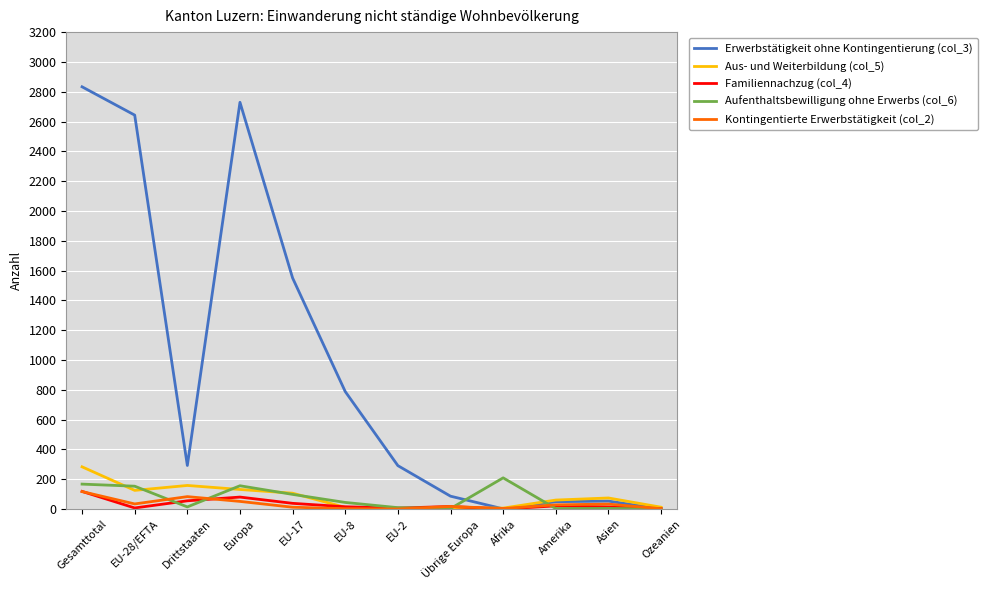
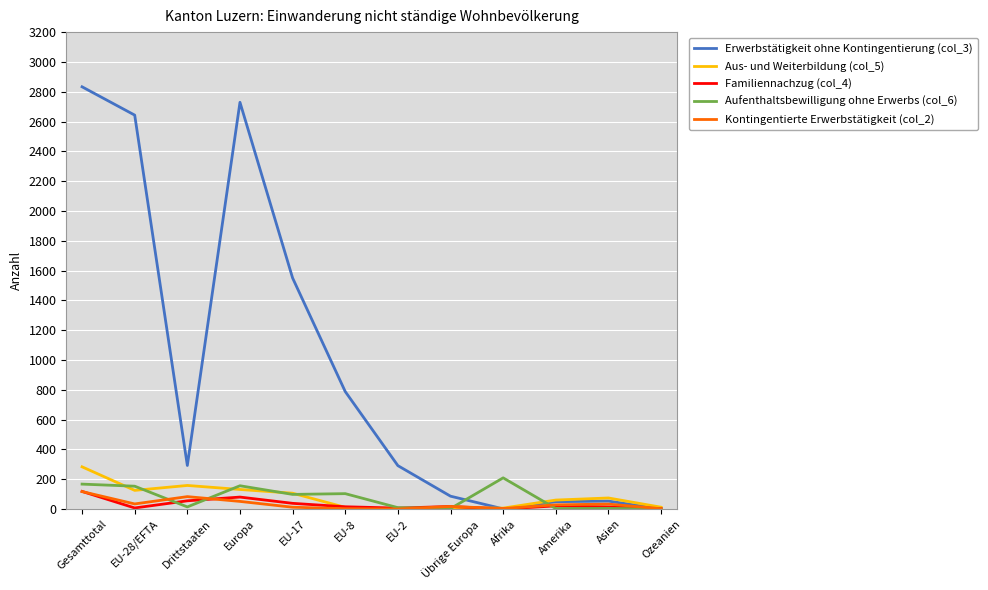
  {
    "Erwerbstätigkeit ohne Kontingentierung (col_3)": {
      "Gesamttotal": 2830,
      "EU-28/EFTA": 2640,
      "Drittstaaten": 290,
      "Europa": 2730,
      "EU-17": 1550,
      "EU-8": 790,
      "EU-2": 290,
      "Übrige Europa": 90,
      "Asien": 50
    },
    "Aus- und Weiterbildung (col_5)": {
      "Gesamttotal": 280,
      "EU-28/EFTA": 130,
      "Drittstaaten": 160,
      "Europa": 130,
      "Asien": 70
    },
    "Familiennachzug (col_4)": {
      "EU-28/EFTA": 10,
      "Drittstaaten": 60,
      "Europa": 80,
      "EU-17": 40
    },
    "Aufenthaltsbewilligung ohne Erwerbs (col_6)": {
      "Gesamttotal": 170,
      "EU-28/EFTA": 150,
      "Drittstaaten": 10,
      "Europa": 160,
-     "EU-8": 40,
+     "EU-8": 100,
      "Afrika": 210,
      "Amerika": 0
    },
    "Kontingentierte Erwerbstätigkeit (col_2)": {
      "EU-28/EFTA": 30,
      "Drittstaaten": 80,
      "Europa": 50,
      "EU-17": 10,
      "Asien": 30
    }
  }
